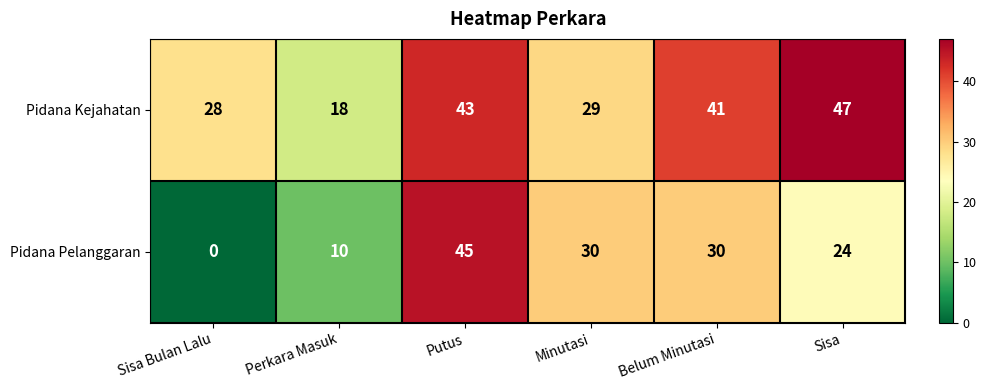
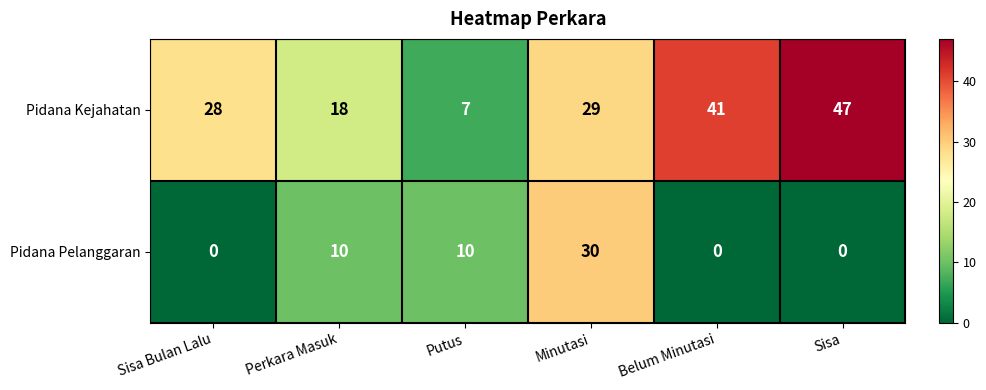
  {
    "Pidana Kejahatan": {
      "Sisa Bulan Lalu": 28,
      "Perkara Masuk": 18,
-     "Putus": 43,
+     "Putus": 7,
      "Minutasi": 29,
      "Belum Minutasi": 41,
      "Sisa": 47
    },
    "Pidana Pelanggaran": {
      "Sisa Bulan Lalu": 0,
      "Perkara Masuk": 10,
-     "Putus": 45,
+     "Putus": 10,
      "Minutasi": 30,
-     "Belum Minutasi": 30,
-     "Sisa": 24
+     "Belum Minutasi": 0,
+     "Sisa": 0
    }
  }
